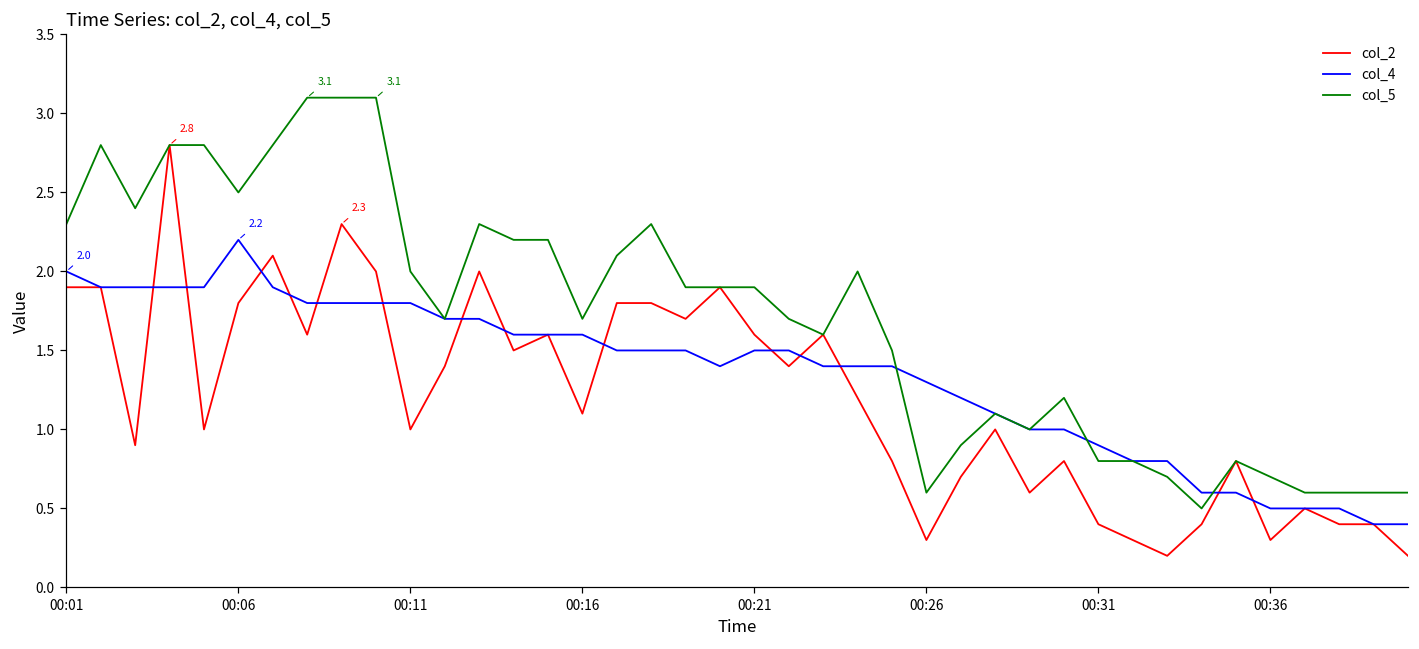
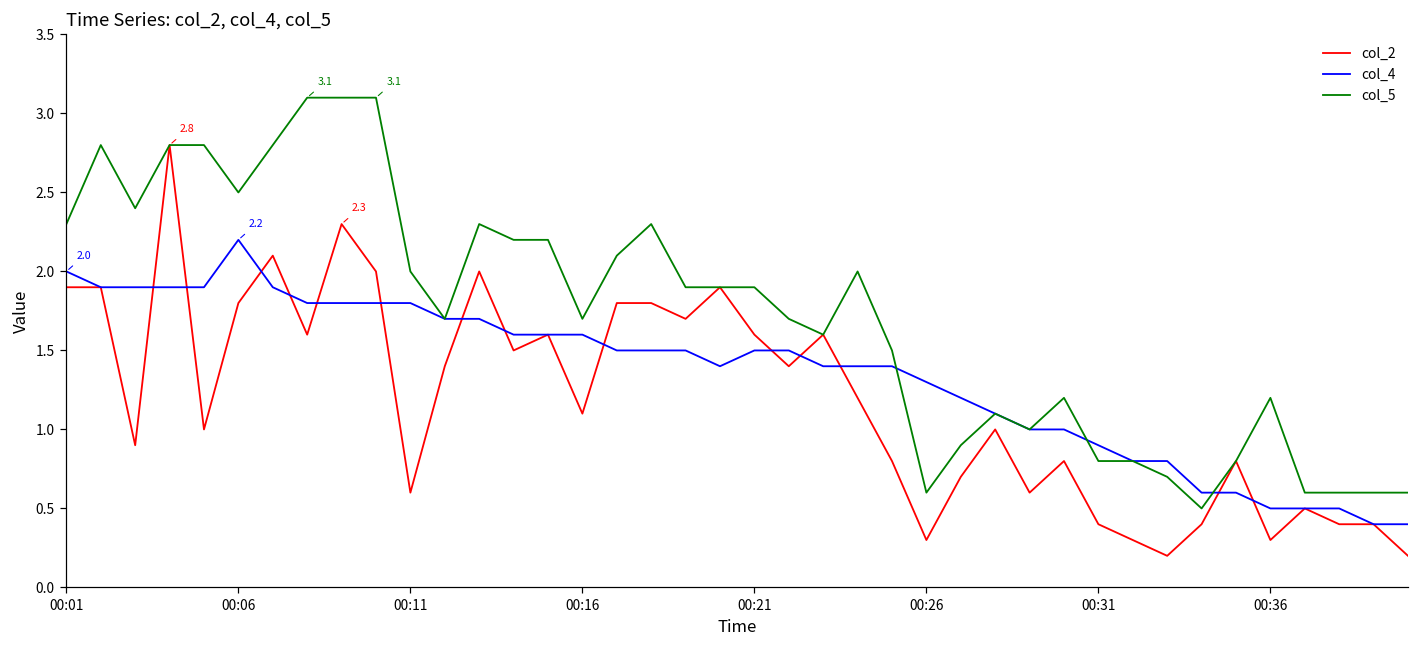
  {
    "col_2": {
      "00:01": 1.9,
      "00:06": 1.8,
-     "00:11": 1.0,
+     "00:11": 0.6,
      "00:16": 1.1,
      "00:21": 1.6,
      "00:26": 0.3,
      "00:31": 0.4,
      "00:36": 0.3
    },
    "col_4": {
      "00:01": 2.0,
      "00:06": 2.2
    },
    "col_5": {
      "00:01": 2.3,
      "00:06": 2.5,
      "00:11": 2.0,
      "00:16": 1.7,
      "00:21": 1.9,
      "00:26": 0.6,
      "00:31": 0.8,
-     "00:36": 0.7
+     "00:36": 1.2
    }
  }
